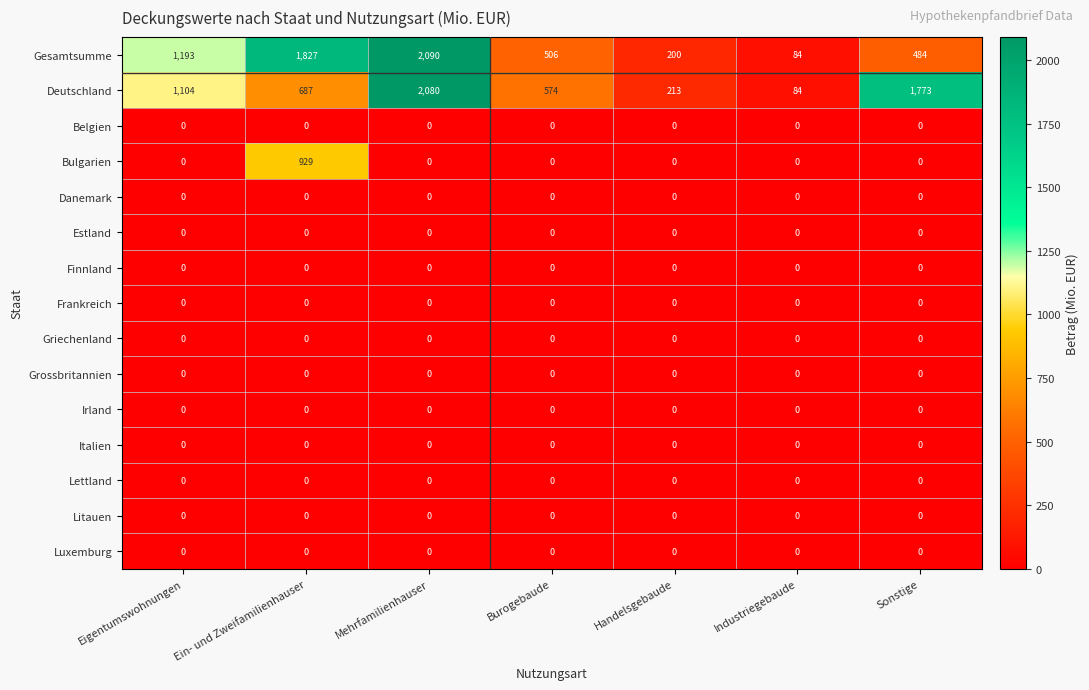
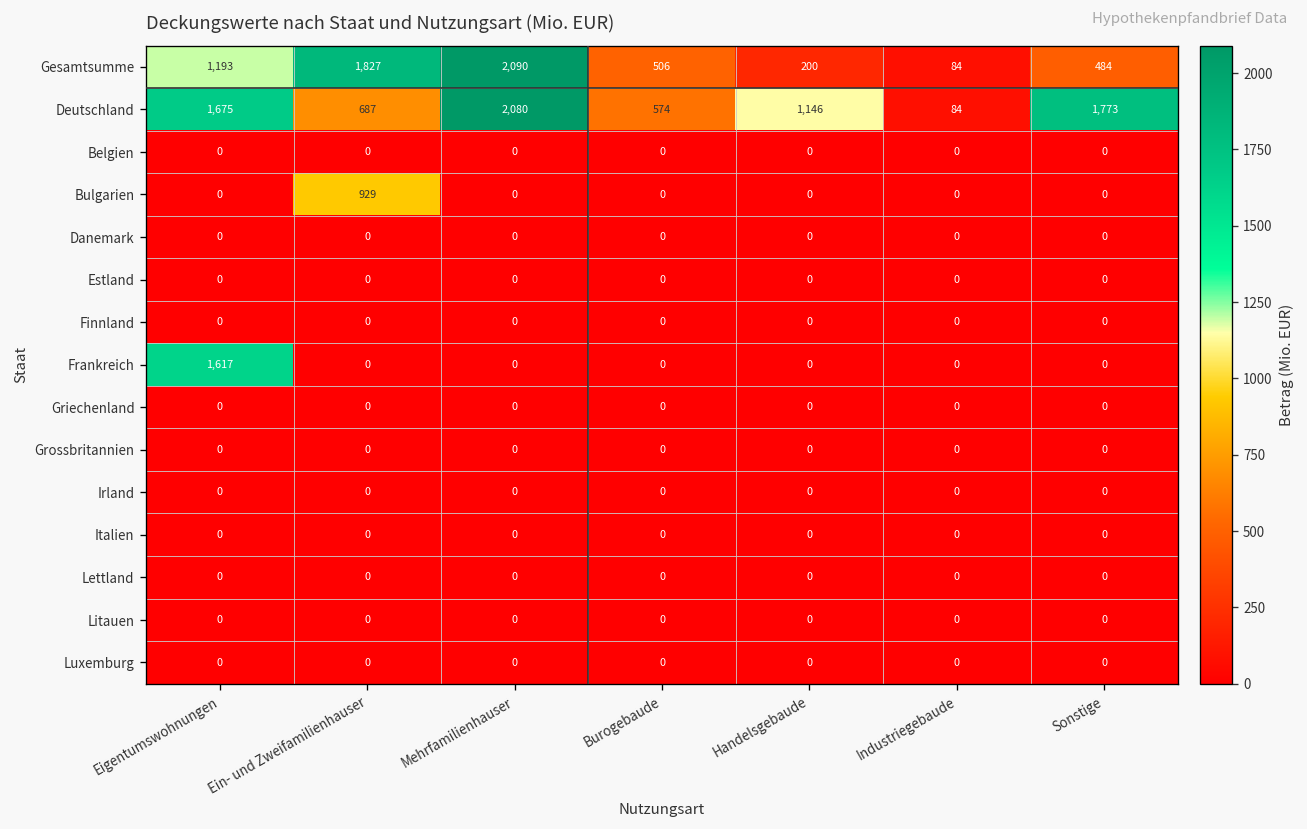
  {
    "Gesamtsumme": {
      "Eigentumswohnungen": "1,193",
      "Ein- und Zweifamilienhauser": "1,827",
      "Mehrfamilienhauser": "2,090",
      "Burogebaude": "506",
      "Handelsgebaude": "200",
      "Industriegebaude": "84",
      "Sonstige": "484"
    },
    "Deutschland": {
-     "Eigentumswohnungen": "1,104",
+     "Eigentumswohnungen": "1,675",
      "Ein- und Zweifamilienhauser": "687",
      "Mehrfamilienhauser": "2,080",
      "Burogebaude": "574",
-     "Handelsgebaude": "213",
+     "Handelsgebaude": "1,146",
      "Industriegebaude": "84",
      "Sonstige": "1,773"
    },
    "Belgien": {
      "Eigentumswohnungen": "0",
      "Ein- und Zweifamilienhauser": "0",
      "Mehrfamilienhauser": "0",
      "Burogebaude": "0",
      "Handelsgebaude": "0",
      "Industriegebaude": "0",
      "Sonstige": "0"
    },
    "Bulgarien": {
      "Eigentumswohnungen": "0",
      "Ein- und Zweifamilienhauser": "929",
      "Mehrfamilienhauser": "0",
      "Burogebaude": "0",
      "Handelsgebaude": "0",
      "Industriegebaude": "0",
      "Sonstige": "0"
    },
    "Danemark": {
      "Eigentumswohnungen": "0",
      "Ein- und Zweifamilienhauser": "0",
      "Mehrfamilienhauser": "0",
      "Burogebaude": "0",
      "Handelsgebaude": "0",
      "Industriegebaude": "0",
      "Sonstige": "0"
    },
    "Estland": {
      "Eigentumswohnungen": "0",
      "Ein- und Zweifamilienhauser": "0",
      "Mehrfamilienhauser": "0",
      "Burogebaude": "0",
      "Handelsgebaude": "0",
      "Industriegebaude": "0",
      "Sonstige": "0"
    },
    "Finnland": {
      "Eigentumswohnungen": "0",
      "Ein- und Zweifamilienhauser": "0",
      "Mehrfamilienhauser": "0",
      "Burogebaude": "0",
      "Handelsgebaude": "0",
      "Industriegebaude": "0",
      "Sonstige": "0"
    },
    "Frankreich": {
-     "Eigentumswohnungen": "0",
+     "Eigentumswohnungen": "1,617",
      "Ein- und Zweifamilienhauser": "0",
      "Mehrfamilienhauser": "0",
      "Burogebaude": "0",
      "Handelsgebaude": "0",
      "Industriegebaude": "0",
      "Sonstige": "0"
    },
    "Griechenland": {
      "Eigentumswohnungen": "0",
      "Ein- und Zweifamilienhauser": "0",
      "Mehrfamilienhauser": "0",
      "Burogebaude": "0",
      "Handelsgebaude": "0",
      "Industriegebaude": "0",
      "Sonstige": "0"
    },
    "Grossbritannien": {
      "Eigentumswohnungen": "0",
      "Ein- und Zweifamilienhauser": "0",
      "Mehrfamilienhauser": "0",
      "Burogebaude": "0",
      "Handelsgebaude": "0",
      "Industriegebaude": "0",
      "Sonstige": "0"
    },
    "Irland": {
      "Eigentumswohnungen": "0",
      "Ein- und Zweifamilienhauser": "0",
      "Mehrfamilienhauser": "0",
      "Burogebaude": "0",
      "Handelsgebaude": "0",
      "Industriegebaude": "0",
      "Sonstige": "0"
    },
    "Italien": {
      "Eigentumswohnungen": "0",
      "Ein- und Zweifamilienhauser": "0",
      "Mehrfamilienhauser": "0",
      "Burogebaude": "0",
      "Handelsgebaude": "0",
      "Industriegebaude": "0",
      "Sonstige": "0"
    },
    "Lettland": {
      "Eigentumswohnungen": "0",
      "Ein- und Zweifamilienhauser": "0",
      "Mehrfamilienhauser": "0",
      "Burogebaude": "0",
      "Handelsgebaude": "0",
      "Industriegebaude": "0",
      "Sonstige": "0"
    },
    "Litauen": {
      "Eigentumswohnungen": "0",
      "Ein- und Zweifamilienhauser": "0",
      "Mehrfamilienhauser": "0",
      "Burogebaude": "0",
      "Handelsgebaude": "0",
      "Industriegebaude": "0",
      "Sonstige": "0"
    },
    "Luxemburg": {
      "Eigentumswohnungen": "0",
      "Ein- und Zweifamilienhauser": "0",
      "Mehrfamilienhauser": "0",
      "Burogebaude": "0",
      "Handelsgebaude": "0",
      "Industriegebaude": "0",
      "Sonstige": "0"
    }
  }
